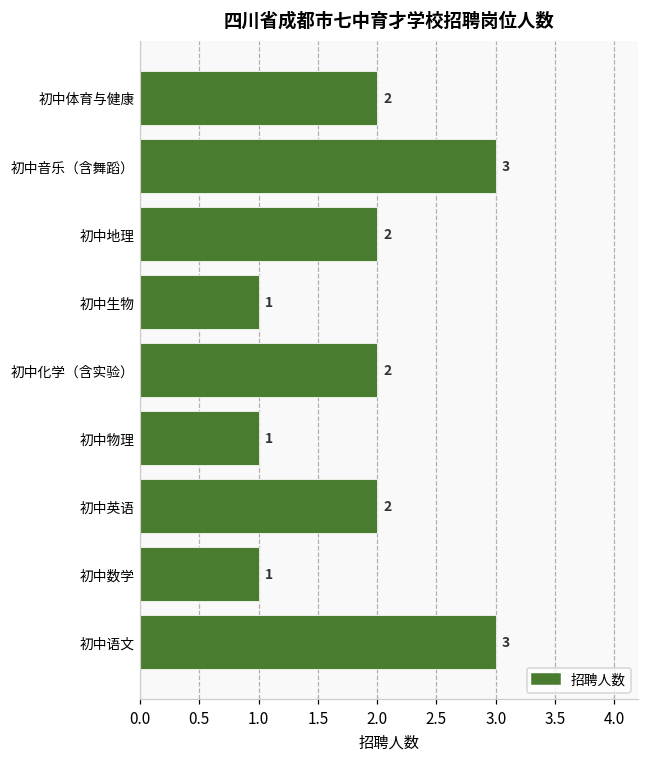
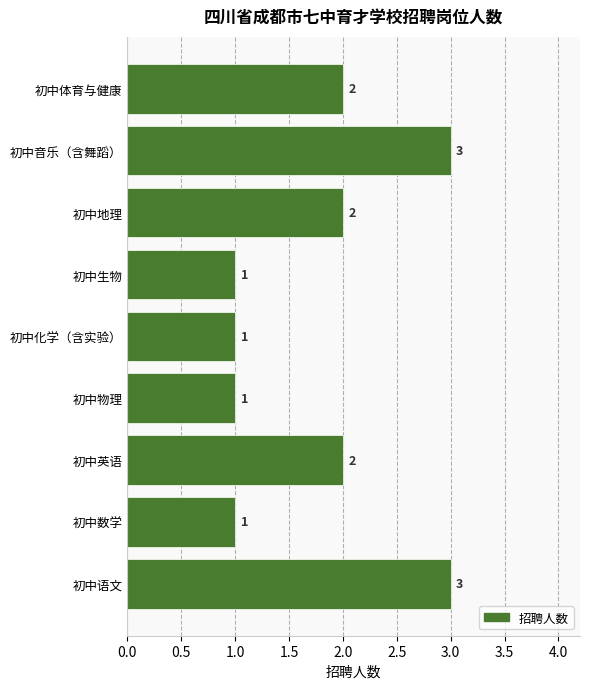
  {
    "初中体育与健康": 2,
    "初中音乐（含舞蹈）": 3,
    "初中地理": 2,
    "初中生物": 1,
-   "初中化学（含实验）": 2,
+   "初中化学（含实验）": 1,
    "初中物理": 1,
    "初中英语": 2,
    "初中数学": 1,
    "初中语文": 3
  }
